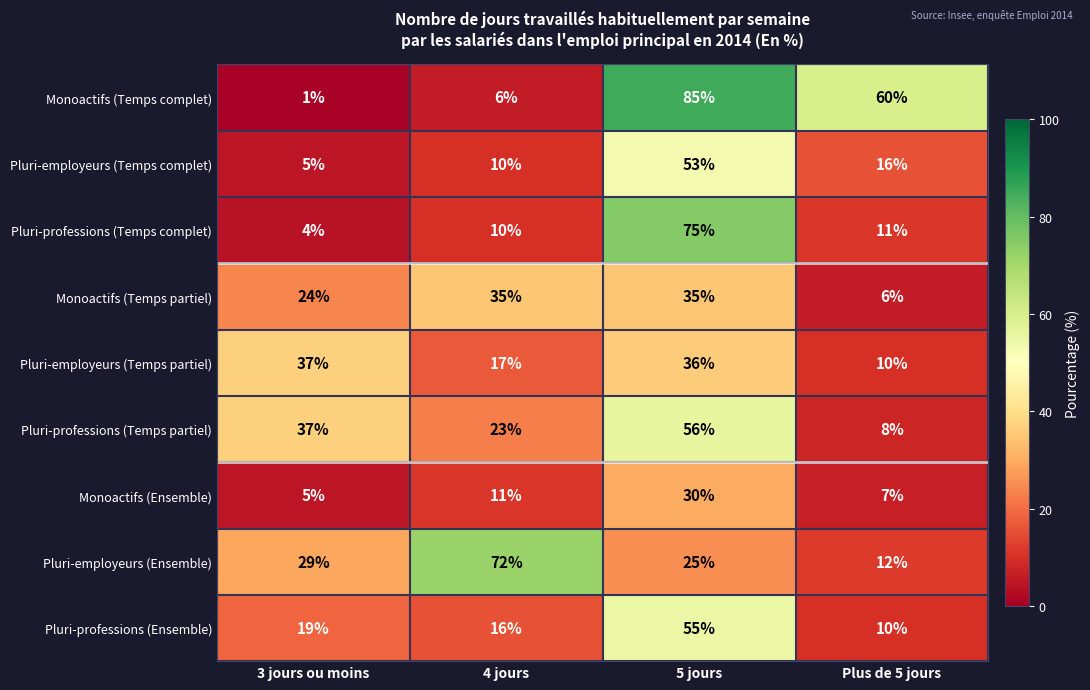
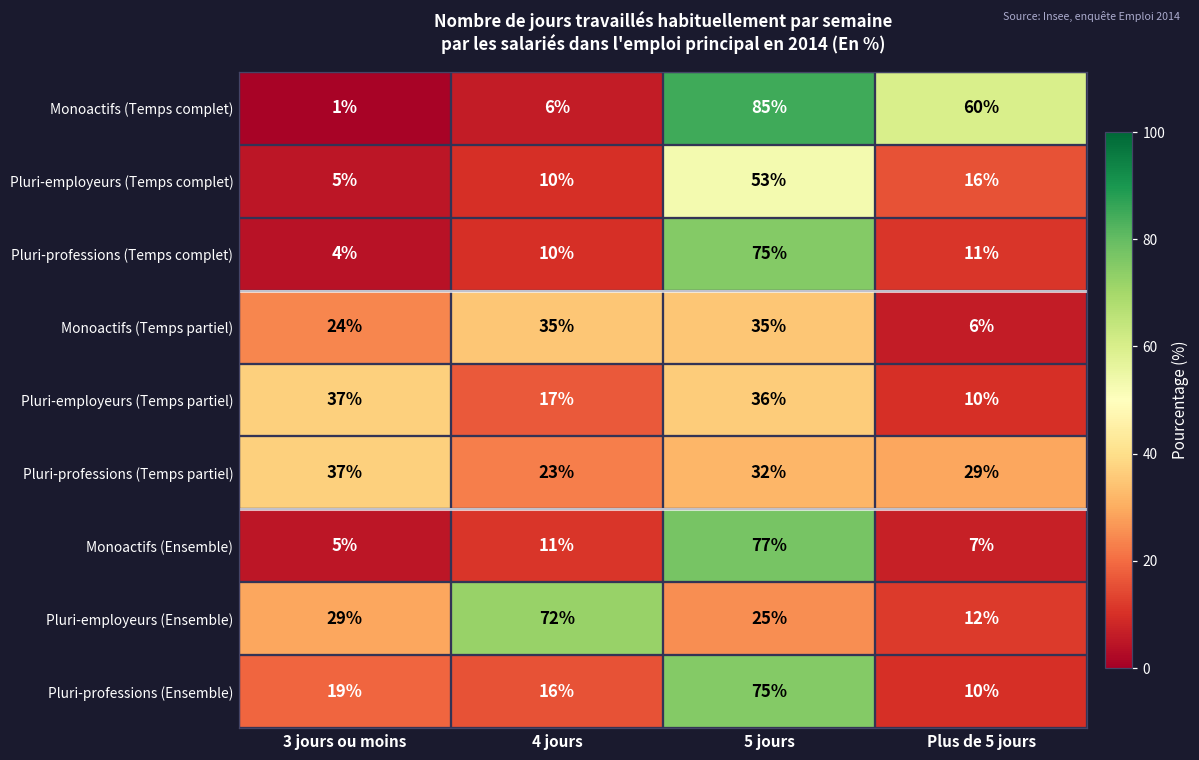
  {
    "Monoactifs (Temps complet)": {
      "3 jours ou moins": "1%",
      "4 jours": "6%",
      "5 jours": "85%",
      "Plus de 5 jours": "60%"
    },
    "Pluri-employeurs (Temps complet)": {
      "3 jours ou moins": "5%",
      "4 jours": "10%",
      "5 jours": "53%",
      "Plus de 5 jours": "16%"
    },
    "Pluri-professions (Temps complet)": {
      "3 jours ou moins": "4%",
      "4 jours": "10%",
      "5 jours": "75%",
      "Plus de 5 jours": "11%"
    },
    "Monoactifs (Temps partiel)": {
      "3 jours ou moins": "24%",
      "4 jours": "35%",
      "5 jours": "35%",
      "Plus de 5 jours": "6%"
    },
    "Pluri-employeurs (Temps partiel)": {
      "3 jours ou moins": "37%",
      "4 jours": "17%",
      "5 jours": "36%",
      "Plus de 5 jours": "10%"
    },
    "Pluri-professions (Temps partiel)": {
      "3 jours ou moins": "37%",
      "4 jours": "23%",
-     "5 jours": "56%",
-     "Plus de 5 jours": "8%"
+     "5 jours": "32%",
+     "Plus de 5 jours": "29%"
    },
    "Monoactifs (Ensemble)": {
      "3 jours ou moins": "5%",
      "4 jours": "11%",
-     "5 jours": "30%",
+     "5 jours": "77%",
      "Plus de 5 jours": "7%"
    },
    "Pluri-employeurs (Ensemble)": {
      "3 jours ou moins": "29%",
      "4 jours": "72%",
      "5 jours": "25%",
      "Plus de 5 jours": "12%"
    },
    "Pluri-professions (Ensemble)": {
      "3 jours ou moins": "19%",
      "4 jours": "16%",
-     "5 jours": "55%",
+     "5 jours": "75%",
      "Plus de 5 jours": "10%"
    }
  }
